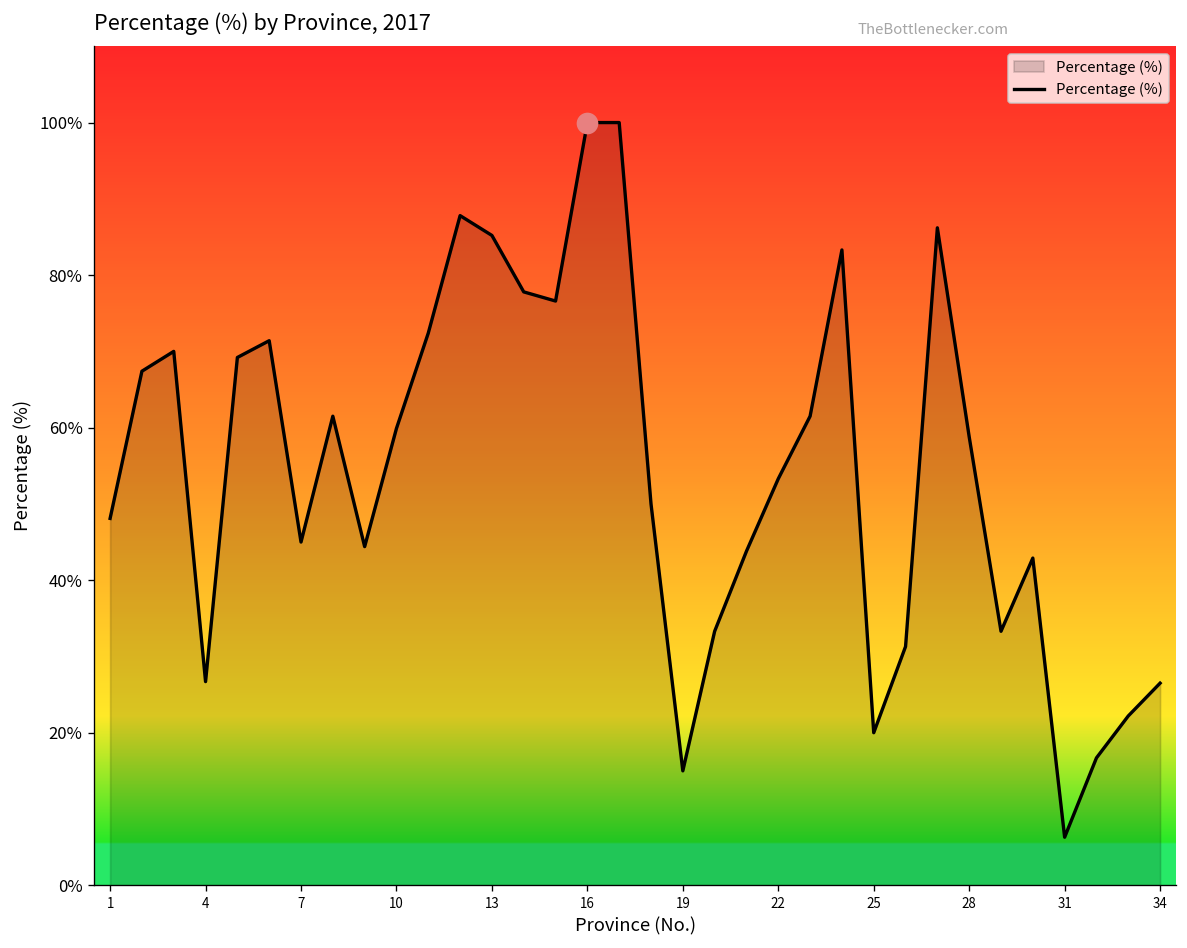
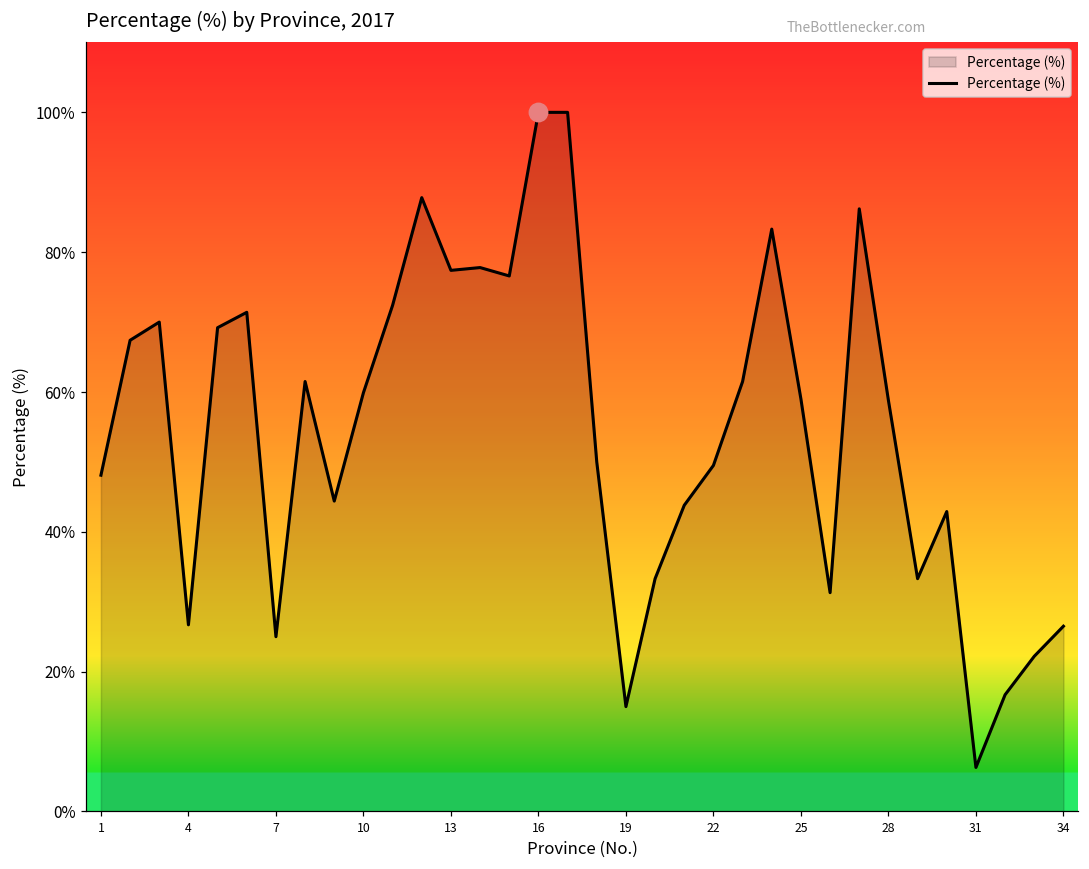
  {
    "Percentage (%)": {
      "1": "48%",
      "4": "27%",
-     "7": "45%",
+     "7": "25%",
      "10": "60%",
-     "13": "85%",
+     "13": "77%",
      "19": "15%",
-     "22": "53%",
-     "25": "20%",
+     "22": "50%",
+     "25": "59%",
      "28": "59%",
      "31": "6%",
      "34": "27%"
    }
  }
